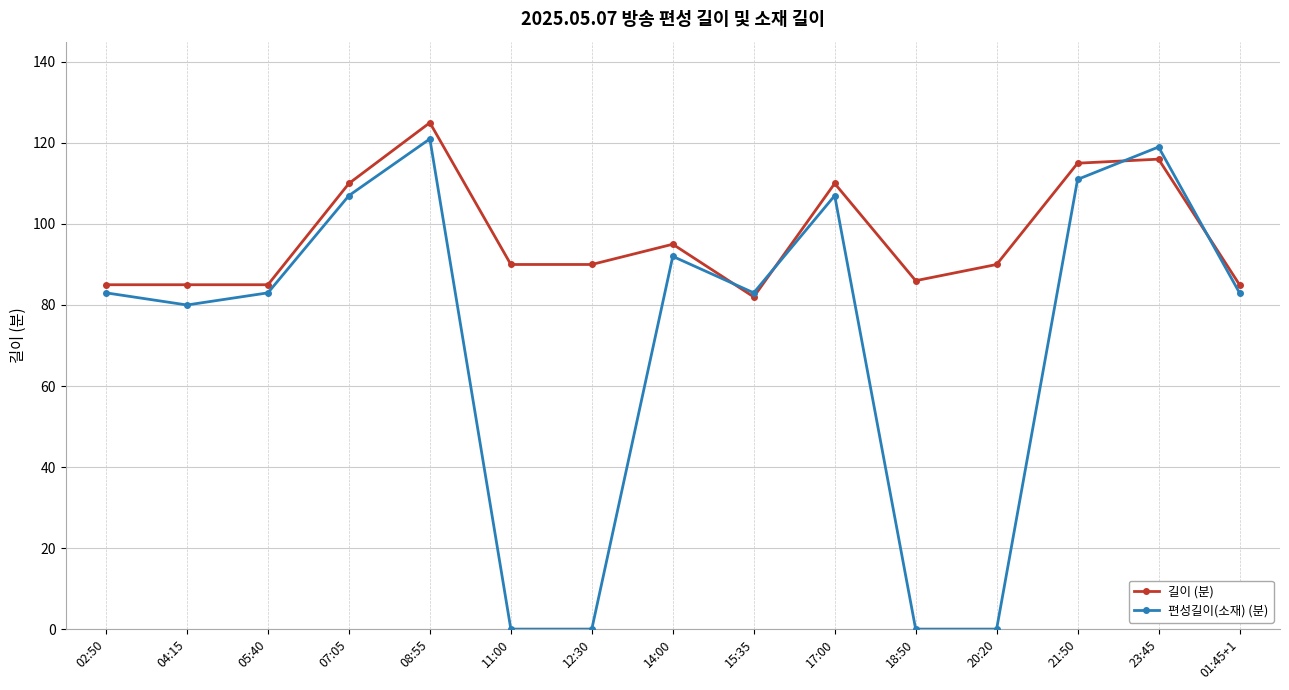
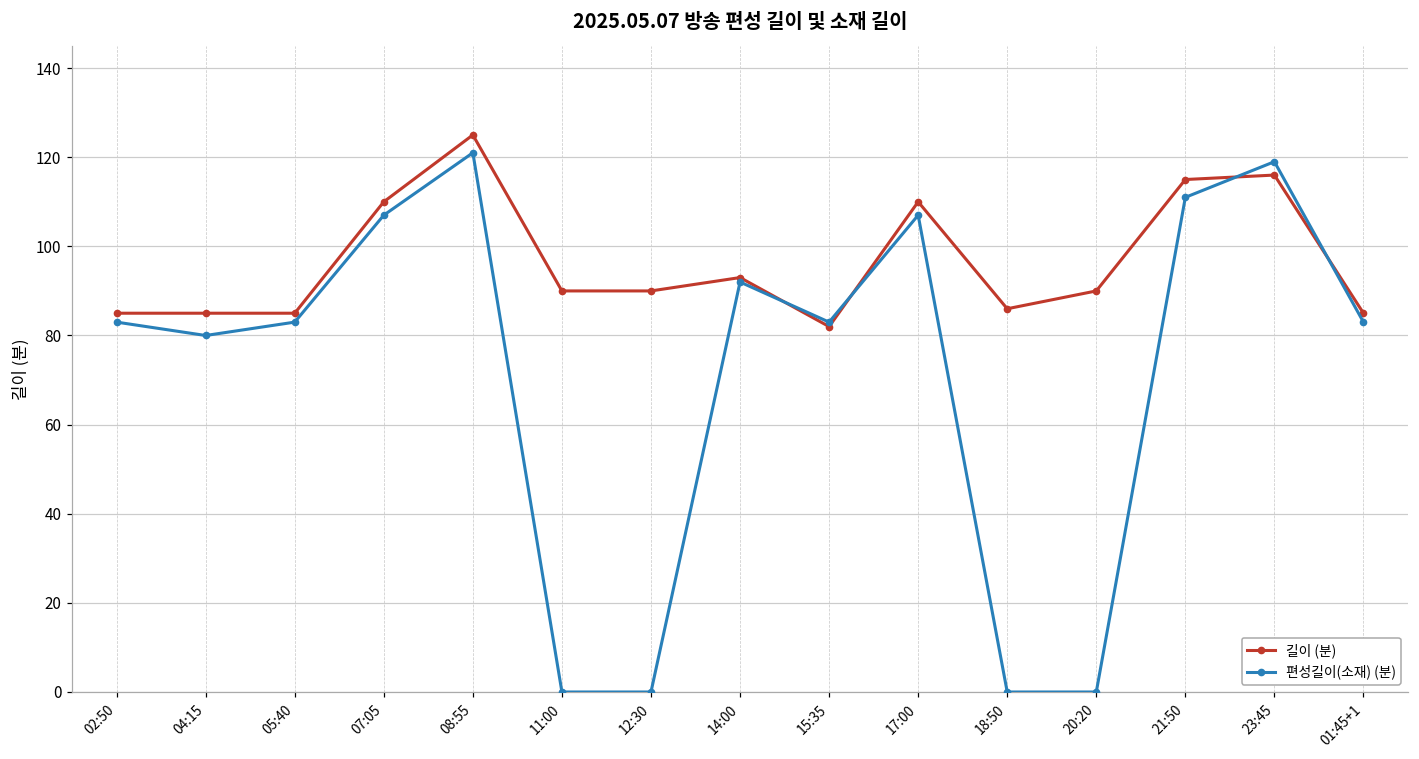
  {
    "길이 (분)": {
      "02:50": 85,
      "04:15": 85,
      "05:40": 85,
      "07:05": 110,
      "08:55": 125,
      "11:00": 90,
      "12:30": 90,
-     "14:00": 95,
+     "14:00": 93,
      "15:35": 82,
      "17:00": 110,
      "18:50": 86,
      "20:20": 90,
      "21:50": 115,
      "23:45": 116,
      "01:45+1": 85
    },
    "편성길이(소재) (분)": {
      "02:50": 83,
      "04:15": 80,
      "05:40": 83,
      "07:05": 107,
      "08:55": 121,
      "11:00": 0,
      "12:30": 0,
      "14:00": 92,
      "15:35": 83,
      "17:00": 107,
      "18:50": 0,
      "20:20": 0,
      "21:50": 111,
      "23:45": 119,
      "01:45+1": 83
    }
  }
